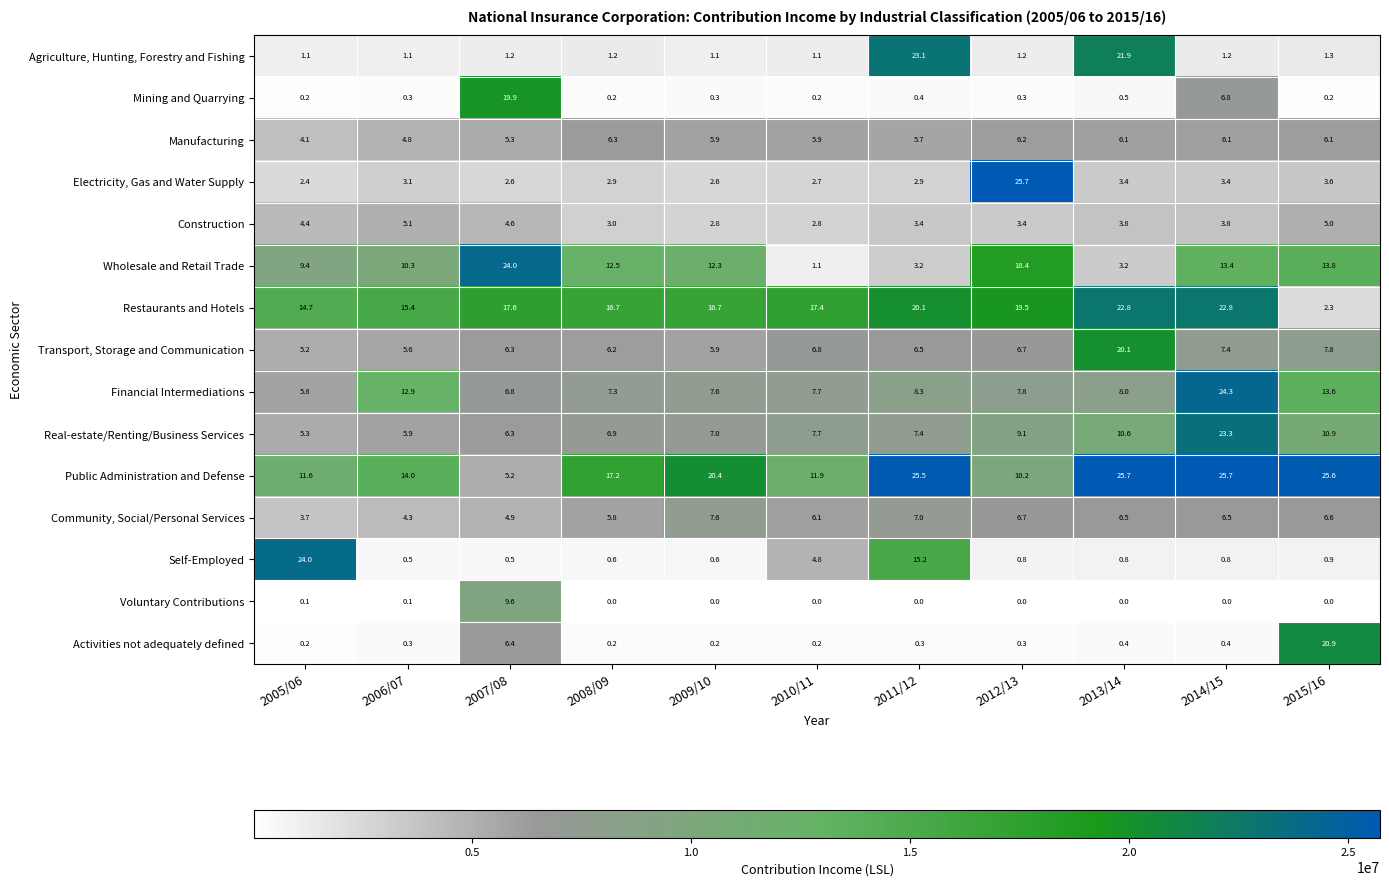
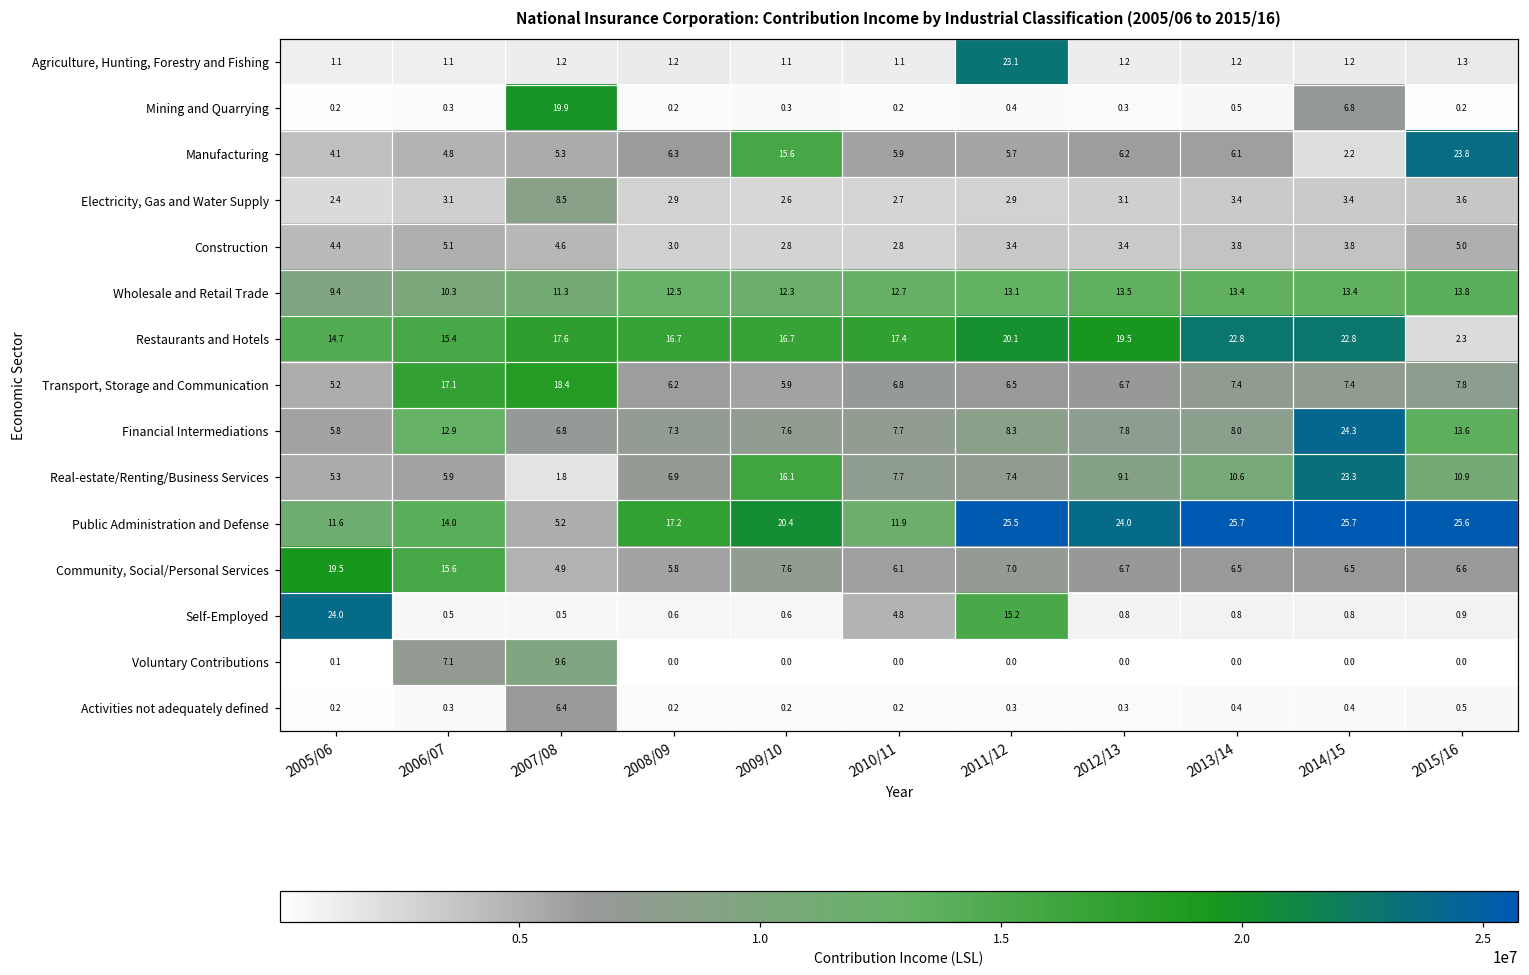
  {
    "Agriculture, Hunting, Forestry and Fishing": {
      "2005/06": 1.1,
      "2006/07": 1.1,
      "2007/08": 1.2,
      "2008/09": 1.2,
      "2009/10": 1.1,
      "2010/11": 1.1,
      "2011/12": 23.1,
      "2012/13": 1.2,
-     "2013/14": 21.9,
+     "2013/14": 1.2,
      "2014/15": 1.2,
      "2015/16": 1.3
    },
    "Mining and Quarrying": {
      "2005/06": 0.2,
      "2006/07": 0.3,
      "2007/08": 19.9,
      "2008/09": 0.2,
      "2009/10": 0.3,
      "2010/11": 0.2,
      "2011/12": 0.4,
      "2012/13": 0.3,
      "2013/14": 0.5,
      "2014/15": 6.8,
      "2015/16": 0.2
    },
    "Manufacturing": {
      "2005/06": 4.1,
      "2006/07": 4.8,
      "2007/08": 5.3,
      "2008/09": 6.3,
-     "2009/10": 5.9,
+     "2009/10": 15.6,
      "2010/11": 5.9,
      "2011/12": 5.7,
      "2012/13": 6.2,
      "2013/14": 6.1,
-     "2014/15": 6.1,
-     "2015/16": 6.1
+     "2014/15": 2.2,
+     "2015/16": 23.8
    },
    "Electricity, Gas and Water Supply": {
      "2005/06": 2.4,
      "2006/07": 3.1,
-     "2007/08": 2.6,
+     "2007/08": 8.5,
      "2008/09": 2.9,
      "2009/10": 2.6,
      "2010/11": 2.7,
      "2011/12": 2.9,
-     "2012/13": 25.7,
+     "2012/13": 3.1,
      "2013/14": 3.4,
      "2014/15": 3.4,
      "2015/16": 3.6
    },
    "Construction": {
      "2005/06": 4.4,
      "2006/07": 5.1,
      "2007/08": 4.6,
      "2008/09": 3.0,
      "2009/10": 2.8,
      "2010/11": 2.8,
      "2011/12": 3.4,
      "2012/13": 3.4,
      "2013/14": 3.8,
      "2014/15": 3.8,
      "2015/16": 5.0
    },
    "Wholesale and Retail Trade": {
      "2005/06": 9.4,
      "2006/07": 10.3,
-     "2007/08": 24.0,
+     "2007/08": 11.3,
      "2008/09": 12.5,
      "2009/10": 12.3,
-     "2010/11": 1.1,
-     "2011/12": 3.2,
-     "2012/13": 18.4,
-     "2013/14": 3.2,
+     "2010/11": 12.7,
+     "2011/12": 13.1,
+     "2012/13": 13.5,
+     "2013/14": 13.4,
      "2014/15": 13.4,
      "2015/16": 13.8
    },
    "Restaurants and Hotels": {
      "2005/06": 14.7,
      "2006/07": 15.4,
      "2007/08": 17.6,
      "2008/09": 16.7,
      "2009/10": 16.7,
      "2010/11": 17.4,
      "2011/12": 20.1,
      "2012/13": 19.5,
      "2013/14": 22.8,
      "2014/15": 22.8,
      "2015/16": 2.3
    },
    "Transport, Storage and Communication": {
      "2005/06": 5.2,
-     "2006/07": 5.6,
-     "2007/08": 6.3,
+     "2006/07": 17.1,
+     "2007/08": 18.4,
      "2008/09": 6.2,
      "2009/10": 5.9,
      "2010/11": 6.8,
      "2011/12": 6.5,
      "2012/13": 6.7,
-     "2013/14": 20.1,
+     "2013/14": 7.4,
      "2014/15": 7.4,
      "2015/16": 7.8
    },
    "Financial Intermediations": {
      "2005/06": 5.8,
      "2006/07": 12.9,
      "2007/08": 6.8,
      "2008/09": 7.3,
      "2009/10": 7.6,
      "2010/11": 7.7,
      "2011/12": 8.3,
      "2012/13": 7.8,
      "2013/14": 8.0,
      "2014/15": 24.3,
      "2015/16": 13.6
    },
    "Real-estate/Renting/Business Services": {
      "2005/06": 5.3,
      "2006/07": 5.9,
-     "2007/08": 6.3,
+     "2007/08": 1.8,
      "2008/09": 6.9,
-     "2009/10": 7.0,
+     "2009/10": 16.1,
      "2010/11": 7.7,
      "2011/12": 7.4,
      "2012/13": 9.1,
      "2013/14": 10.6,
      "2014/15": 23.3,
      "2015/16": 10.9
    },
    "Public Administration and Defense": {
      "2005/06": 11.6,
      "2006/07": 14.0,
      "2007/08": 5.2,
      "2008/09": 17.2,
      "2009/10": 20.4,
      "2010/11": 11.9,
      "2011/12": 25.5,
-     "2012/13": 10.2,
+     "2012/13": 24.0,
      "2013/14": 25.7,
      "2014/15": 25.7,
      "2015/16": 25.6
    },
    "Community, Social/Personal Services": {
-     "2005/06": 3.7,
-     "2006/07": 4.3,
+     "2005/06": 19.5,
+     "2006/07": 15.6,
      "2007/08": 4.9,
      "2008/09": 5.8,
      "2009/10": 7.6,
      "2010/11": 6.1,
      "2011/12": 7.0,
      "2012/13": 6.7,
      "2013/14": 6.5,
      "2014/15": 6.5,
      "2015/16": 6.6
    },
    "Self-Employed": {
      "2005/06": 24.0,
      "2006/07": 0.5,
      "2007/08": 0.5,
      "2008/09": 0.6,
      "2009/10": 0.6,
      "2010/11": 4.8,
      "2011/12": 15.2,
      "2012/13": 0.8,
      "2013/14": 0.8,
      "2014/15": 0.8,
      "2015/16": 0.9
    },
    "Voluntary Contributions": {
      "2005/06": 0.1,
-     "2006/07": 0.1,
+     "2006/07": 7.1,
      "2007/08": 9.6,
      "2008/09": 0.0,
      "2009/10": 0.0,
      "2010/11": 0.0,
      "2011/12": 0.0,
      "2012/13": 0.0,
      "2013/14": 0.0,
      "2014/15": 0.0,
      "2015/16": 0.0
    },
    "Activities not adequately defined": {
      "2005/06": 0.2,
      "2006/07": 0.3,
      "2007/08": 6.4,
      "2008/09": 0.2,
      "2009/10": 0.2,
      "2010/11": 0.2,
      "2011/12": 0.3,
      "2012/13": 0.3,
      "2013/14": 0.4,
      "2014/15": 0.4,
-     "2015/16": 20.9
+     "2015/16": 0.5
    }
  }
